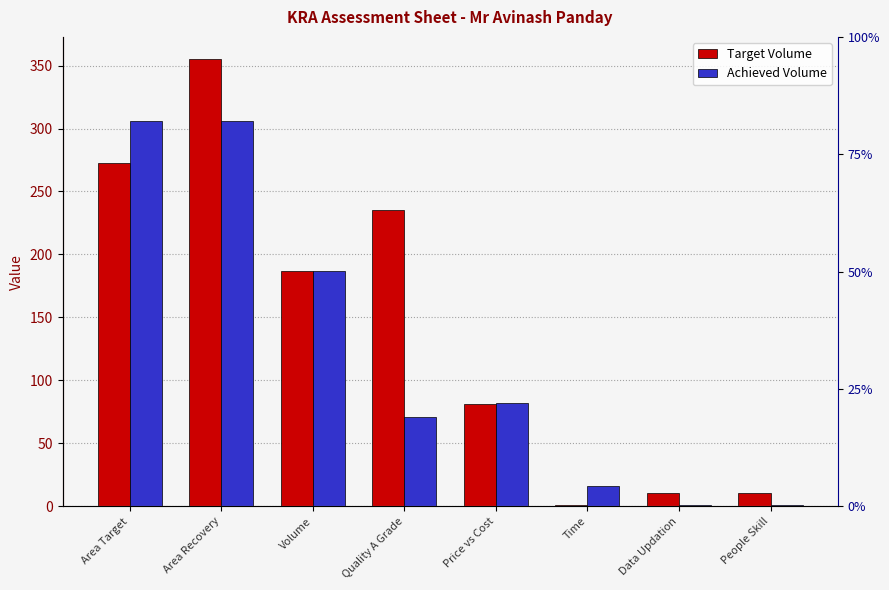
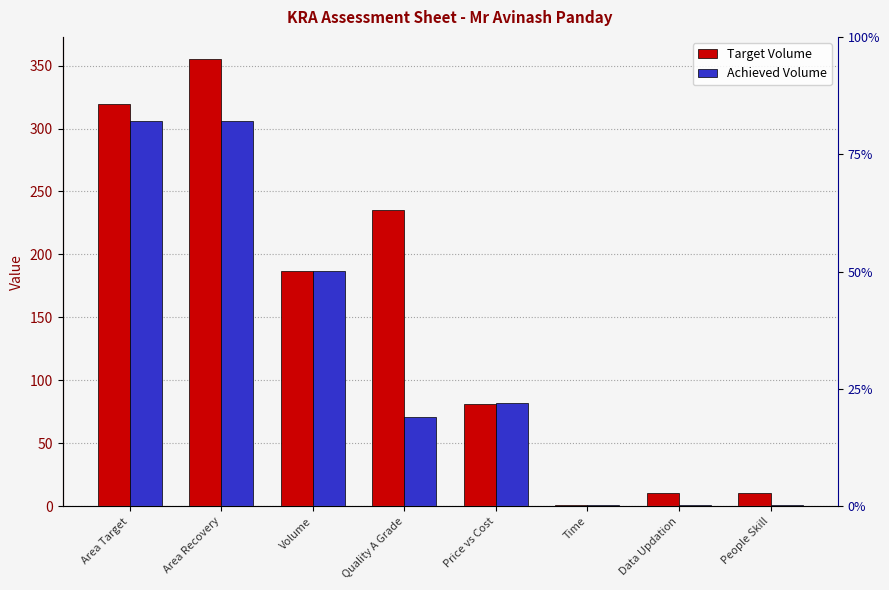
  {
    "Target Volume": {
-     "Area Target": 272,
+     "Area Target": 320,
      "Area Recovery": 355,
      "Volume": 187,
      "Quality A Grade": 236,
      "Price vs Cost": 81,
      "Data Updation": 11,
      "People Skill": 11
    },
    "Achieved Volume": {
      "Area Target": 306,
      "Area Recovery": 306,
      "Volume": 187,
      "Quality A Grade": 71,
      "Price vs Cost": 82,
-     "Time": 16
+     "Time": 1
    }
  }
